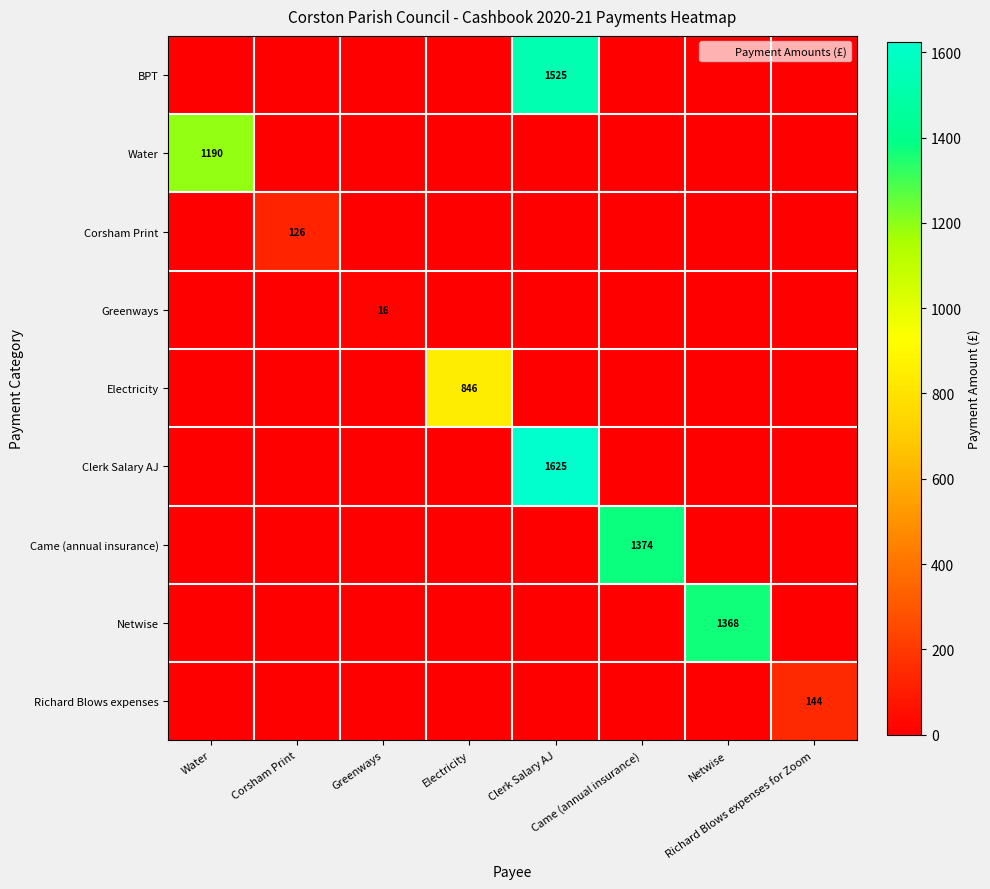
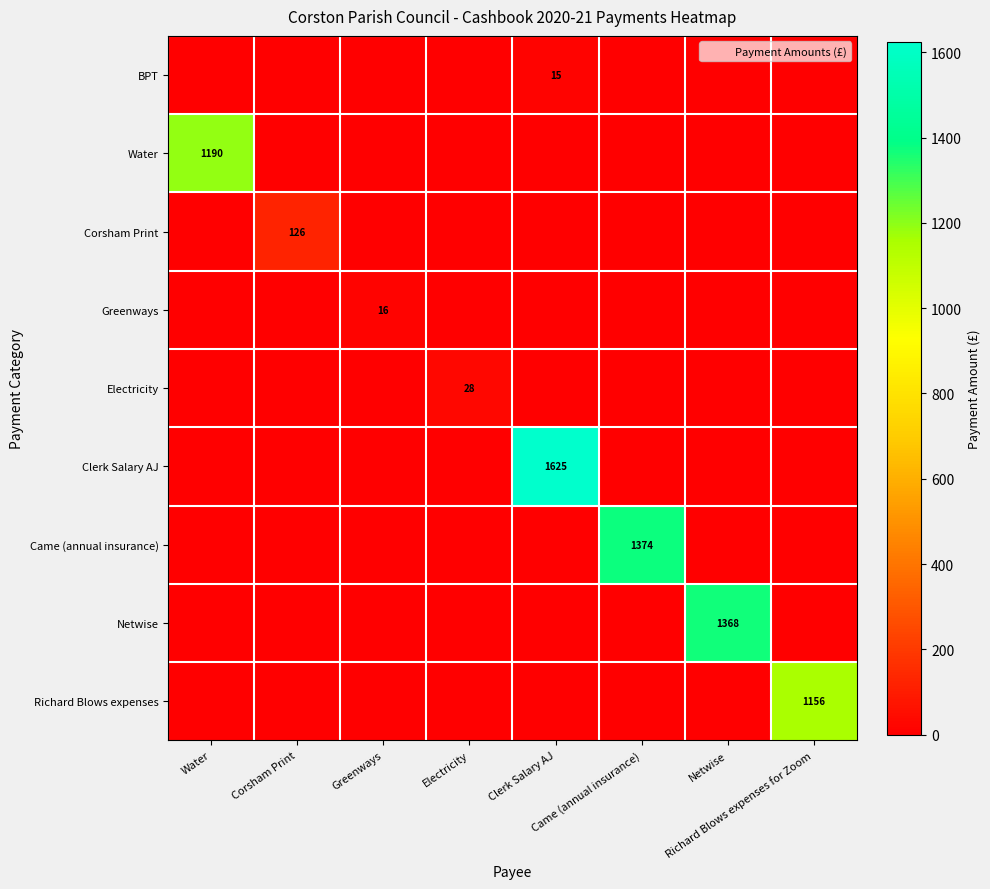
  {
    "BPT": {
-     "Clerk Salary AJ": 1525
+     "Clerk Salary AJ": 15
    },
    "Water": {
      "Water": 1190
    },
    "Corsham Print": {
      "Corsham Print": 126
    },
    "Greenways": {
      "Greenways": 16
    },
    "Electricity": {
-     "Electricity": 846
+     "Electricity": 28
    },
    "Clerk Salary AJ": {
      "Clerk Salary AJ": 1625
    },
    "Came (annual insurance)": {
      "Came (annual insurance)": 1374
    },
    "Netwise": {
      "Netwise": 1368
    },
    "Richard Blows expenses": {
-     "Richard Blows expenses for Zoom": 144
+     "Richard Blows expenses for Zoom": 1156
    }
  }
